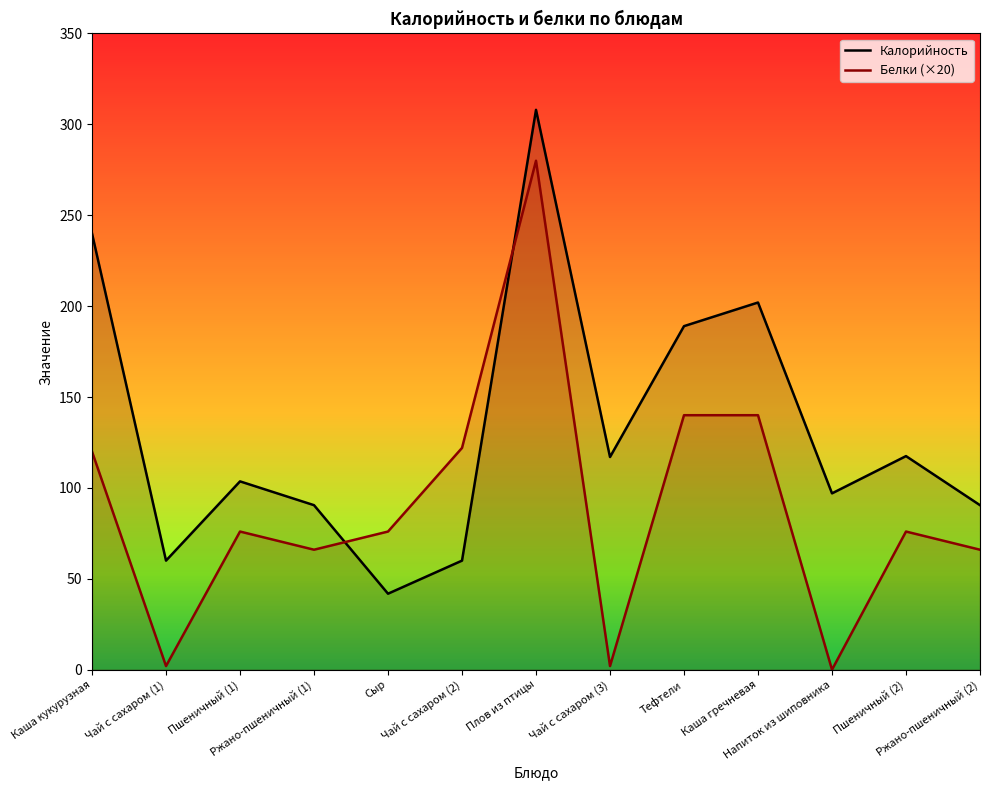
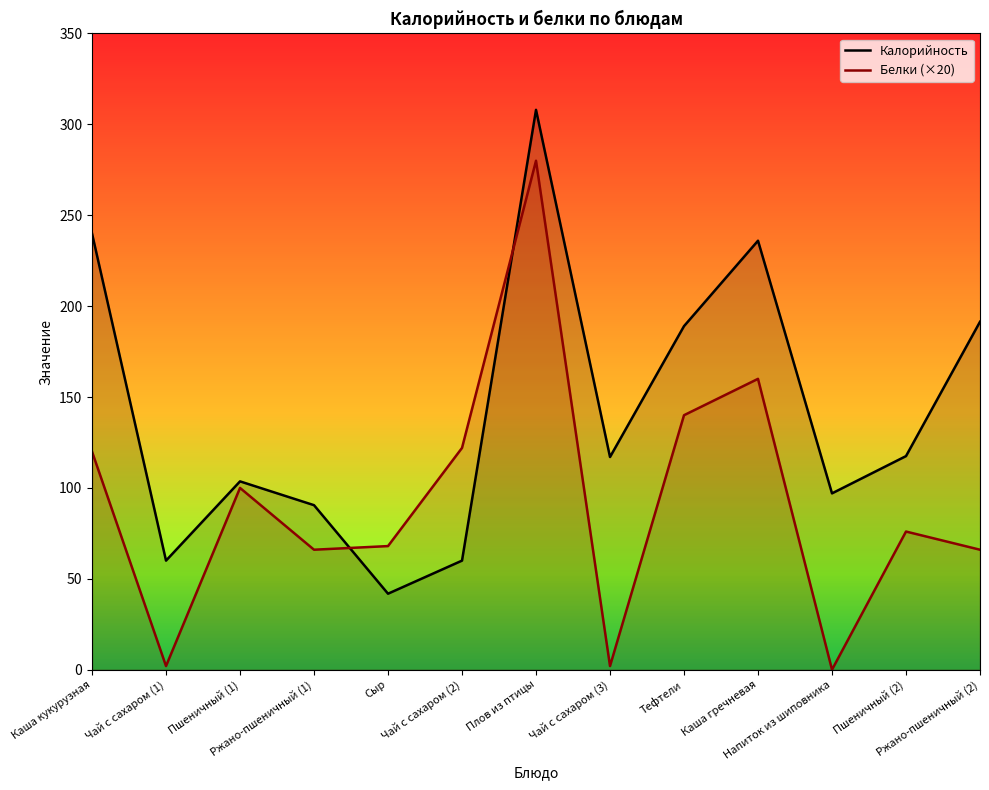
  {
    "Калорийность": {
      "Каша кукурузная": 240,
      "Чай с сахаром (1)": 60,
      "Пшеничный (1)": 104,
      "Ржано-пшеничный (1)": 91,
      "Сыр": 42,
      "Чай с сахаром (2)": 60,
      "Плов из птицы": 308,
      "Чай с сахаром (3)": 117,
      "Тефтели": 189,
-     "Каша гречневая": 202,
+     "Каша гречневая": 236,
      "Напиток из шиповника": 97,
      "Пшеничный (2)": 118,
-     "Ржано-пшеничный (2)": 91
+     "Ржано-пшеничный (2)": 191
    },
    "Белки (×20)": {
      "Каша кукурузная": 120,
      "Чай с сахаром (1)": 2,
-     "Пшеничный (1)": 76,
+     "Пшеничный (1)": 100,
      "Ржано-пшеничный (1)": 66,
-     "Сыр": 76,
+     "Сыр": 68,
      "Чай с сахаром (2)": 122,
      "Плов из птицы": 280,
      "Чай с сахаром (3)": 2,
      "Тефтели": 140,
-     "Каша гречневая": 140,
+     "Каша гречневая": 160,
      "Напиток из шиповника": 0,
      "Пшеничный (2)": 76,
      "Ржано-пшеничный (2)": 66
    }
  }
